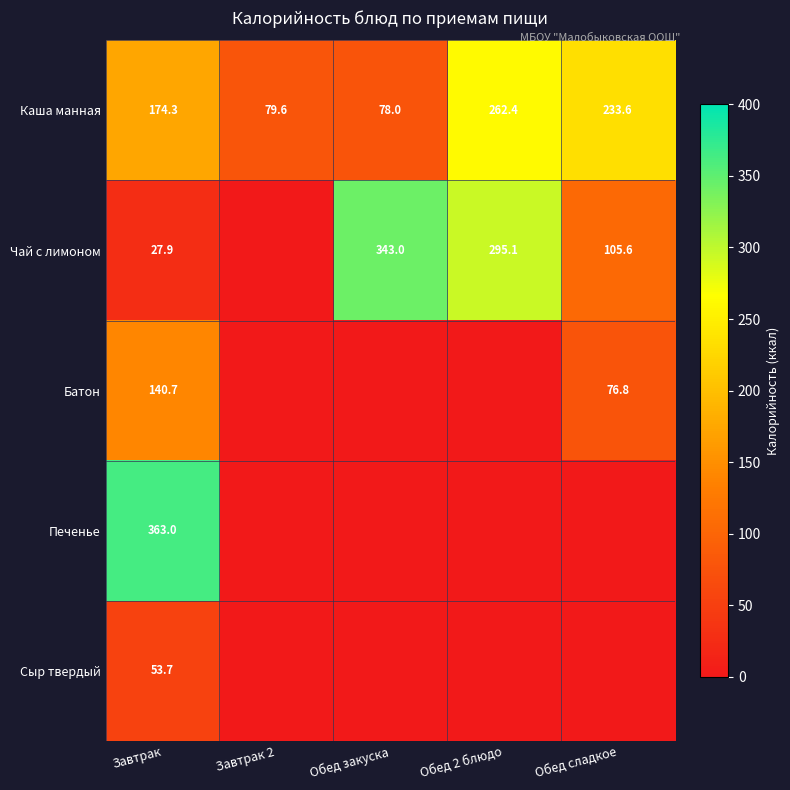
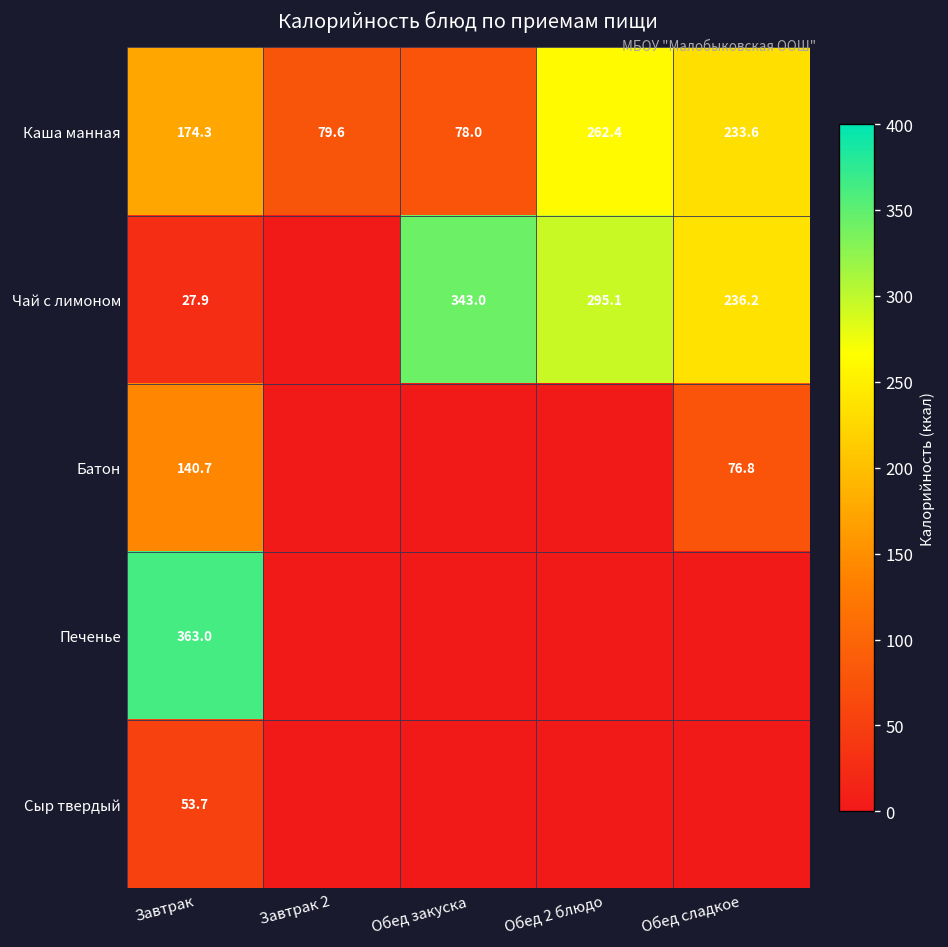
  {
    "Каша манная": {
      "Завтрак": 174.3,
      "Завтрак 2": 79.6,
      "Обед закуска": 78.0,
      "Обед 2 блюдо": 262.4,
      "Обед сладкое": 233.6
    },
    "Чай с лимоном": {
      "Завтрак": 27.9,
      "Обед закуска": 343.0,
      "Обед 2 блюдо": 295.1,
-     "Обед сладкое": 105.6
+     "Обед сладкое": 236.2
    },
    "Батон": {
      "Завтрак": 140.7,
      "Обед сладкое": 76.8
    },
    "Печенье": {
      "Завтрак": 363.0
    },
    "Сыр твердый": {
      "Завтрак": 53.7
    }
  }
